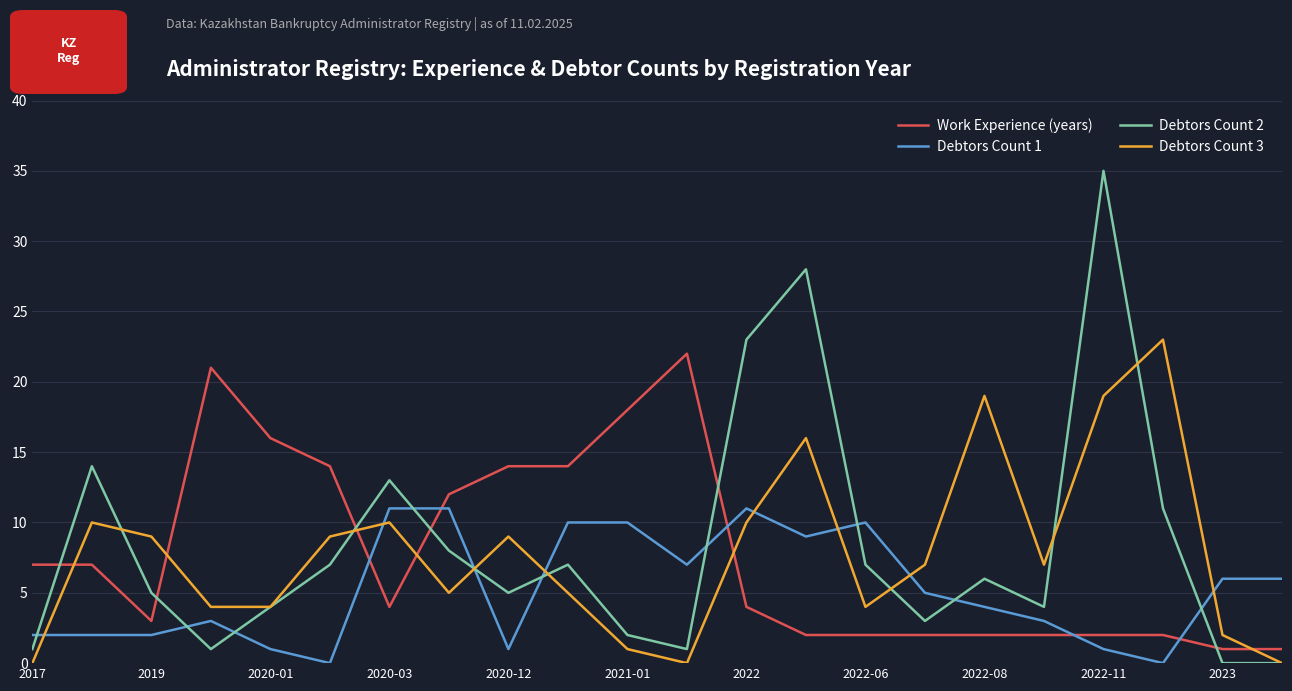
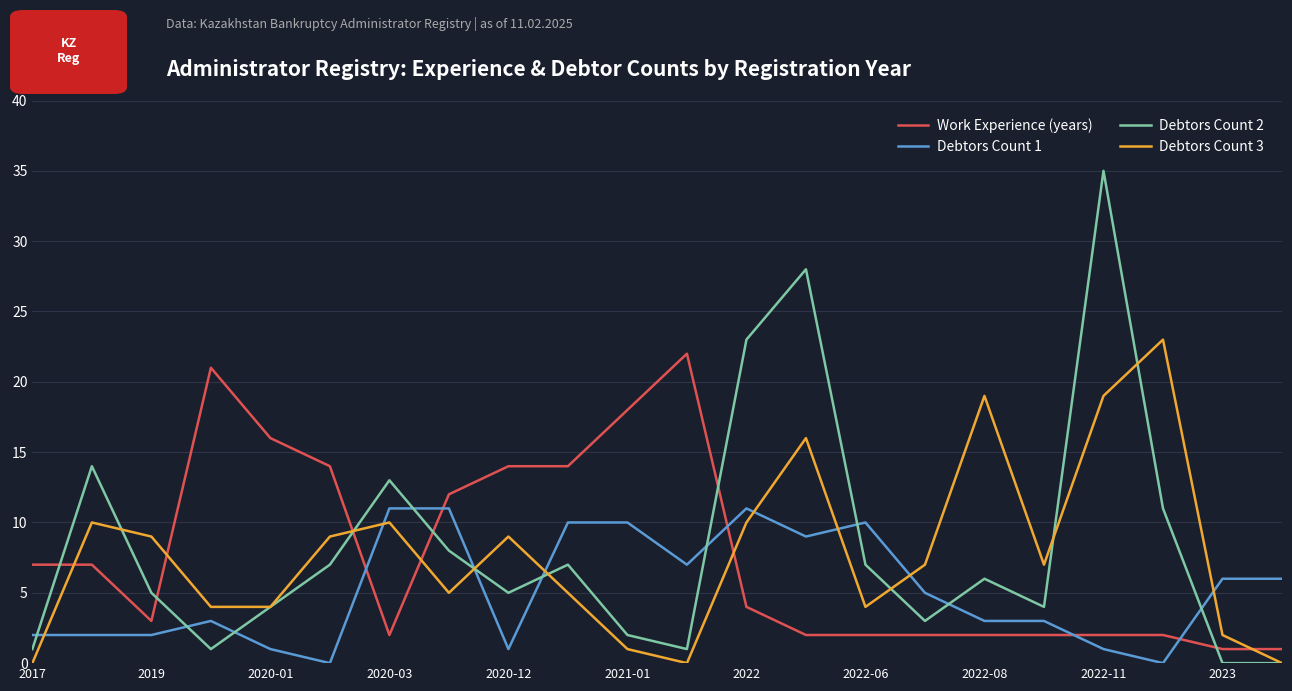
  {
    "Work Experience (years)": {
      "2017": 7,
      "2019": 3,
      "2020-01": 16,
-     "2020-03": 4,
+     "2020-03": 2,
      "2020-12": 14,
      "2021-01": 18,
      "2022": 4,
      "2022-06": 2,
      "2022-08": 2,
      "2022-11": 2,
      "2023": 1
    },
    "Debtors Count 1": {
      "2017": 2,
      "2019": 2,
      "2020-01": 1,
      "2020-03": 11,
      "2020-12": 1,
      "2021-01": 10,
      "2022": 11,
      "2022-06": 10,
-     "2022-08": 4,
+     "2022-08": 3,
      "2022-11": 1,
      "2023": 6
    },
    "Debtors Count 2": {
      "2017": 1,
      "2019": 5,
      "2020-03": 13,
      "2020-12": 5,
      "2021-01": 2,
      "2022": 23,
      "2022-06": 7,
      "2022-08": 6,
      "2022-11": 35,
      "2023": 0
    },
    "Debtors Count 3": {
      "2017": 0,
      "2019": 9,
      "2020-03": 10,
      "2020-12": 9,
      "2021-01": 1,
      "2022": 10,
      "2022-06": 4,
      "2022-08": 19,
      "2022-11": 19,
      "2023": 2
    }
  }
